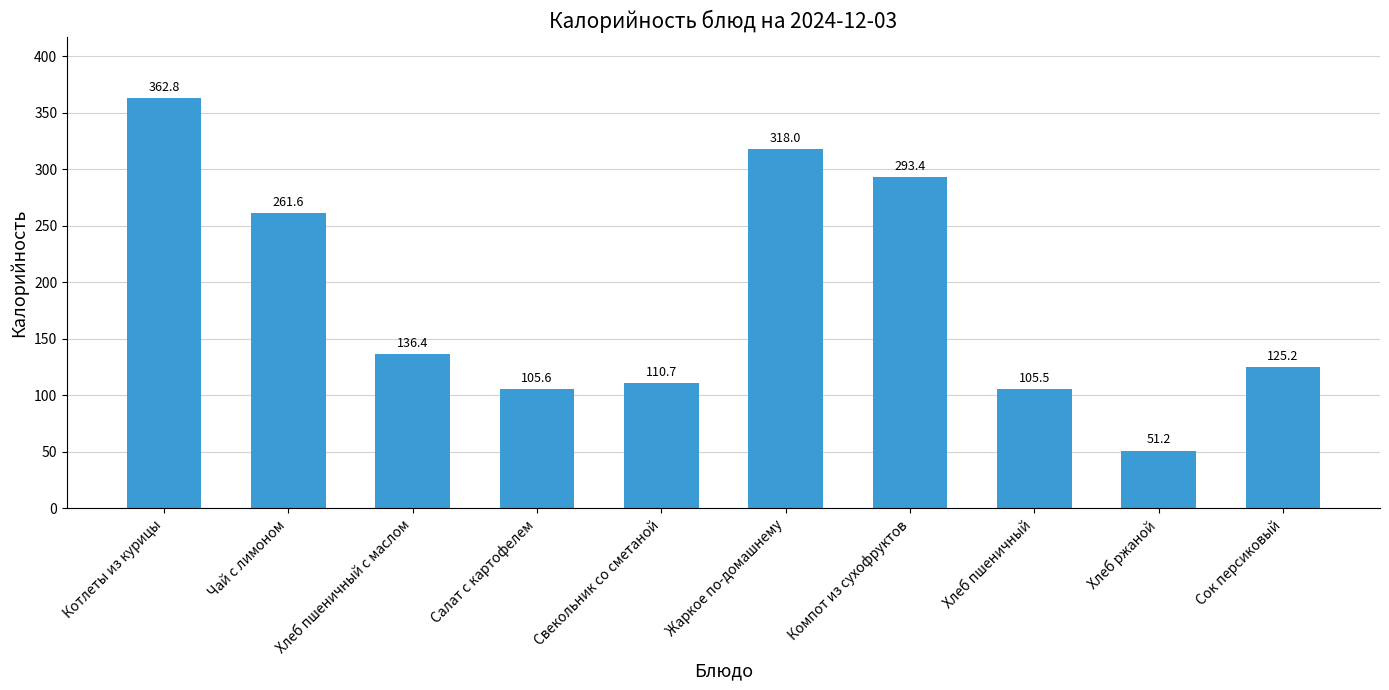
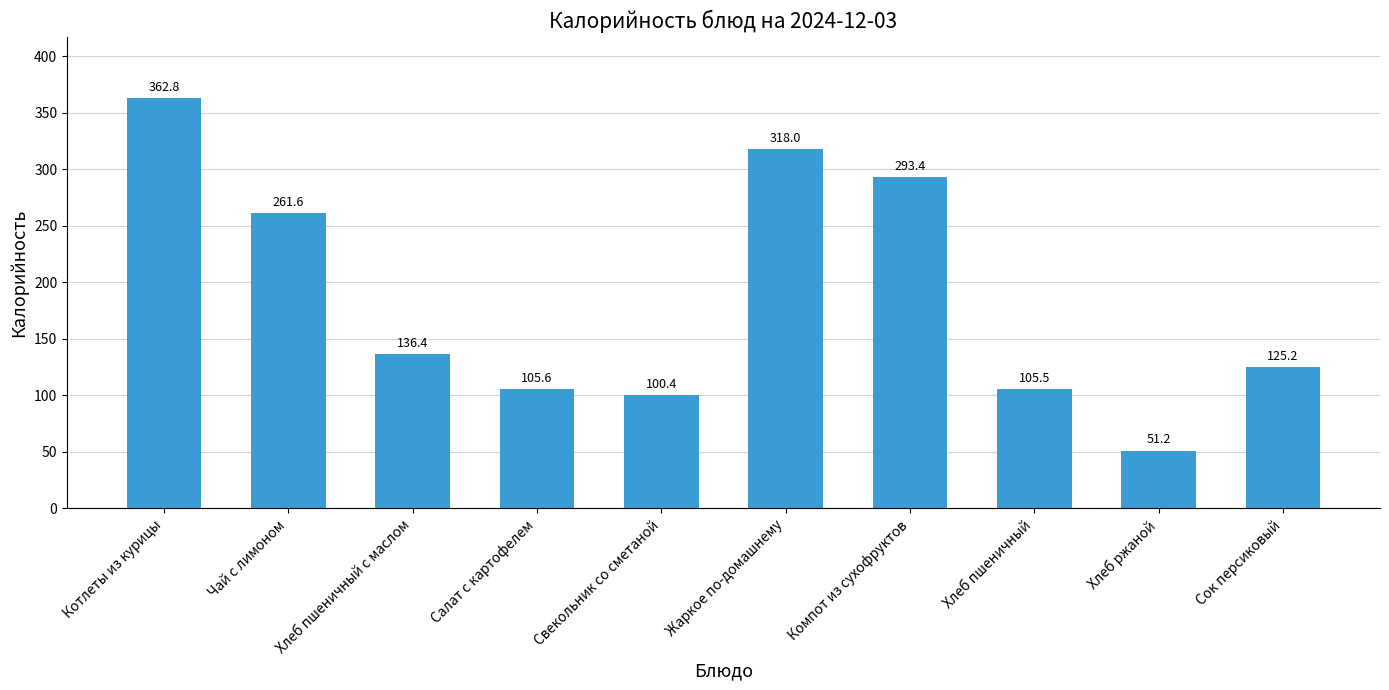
  {
    "Котлеты из курицы": 362.8,
    "Чай с лимоном": 261.6,
    "Хлеб пшеничный с маслом": 136.4,
    "Салат с картофелем": 105.6,
-   "Свекольник со сметаной": 110.7,
+   "Свекольник со сметаной": 100.4,
    "Жаркое по-домашнему": 318.0,
    "Компот из сухофруктов": 293.4,
    "Хлеб пшеничный": 105.5,
    "Хлеб ржаной": 51.2,
    "Сок персиковый": 125.2
  }
